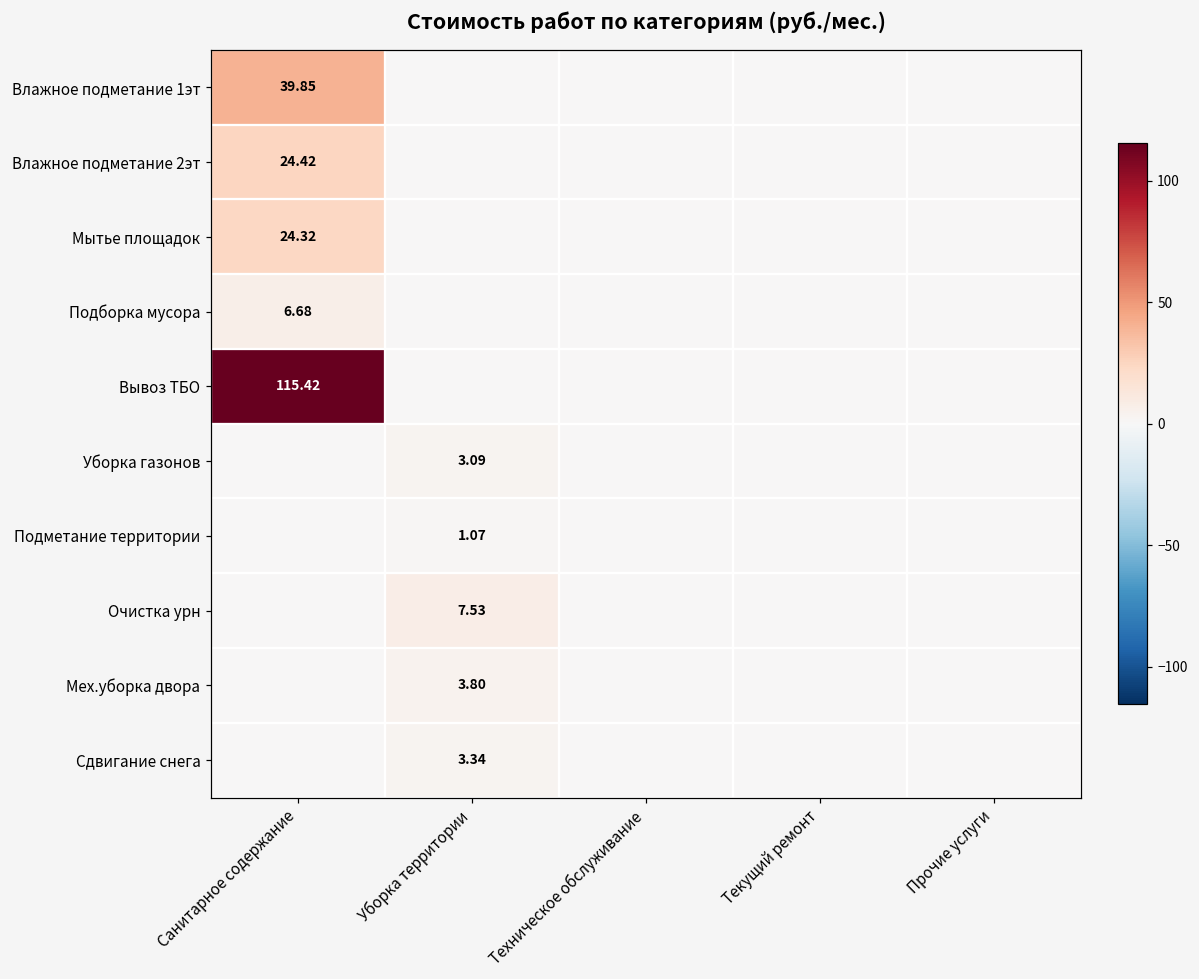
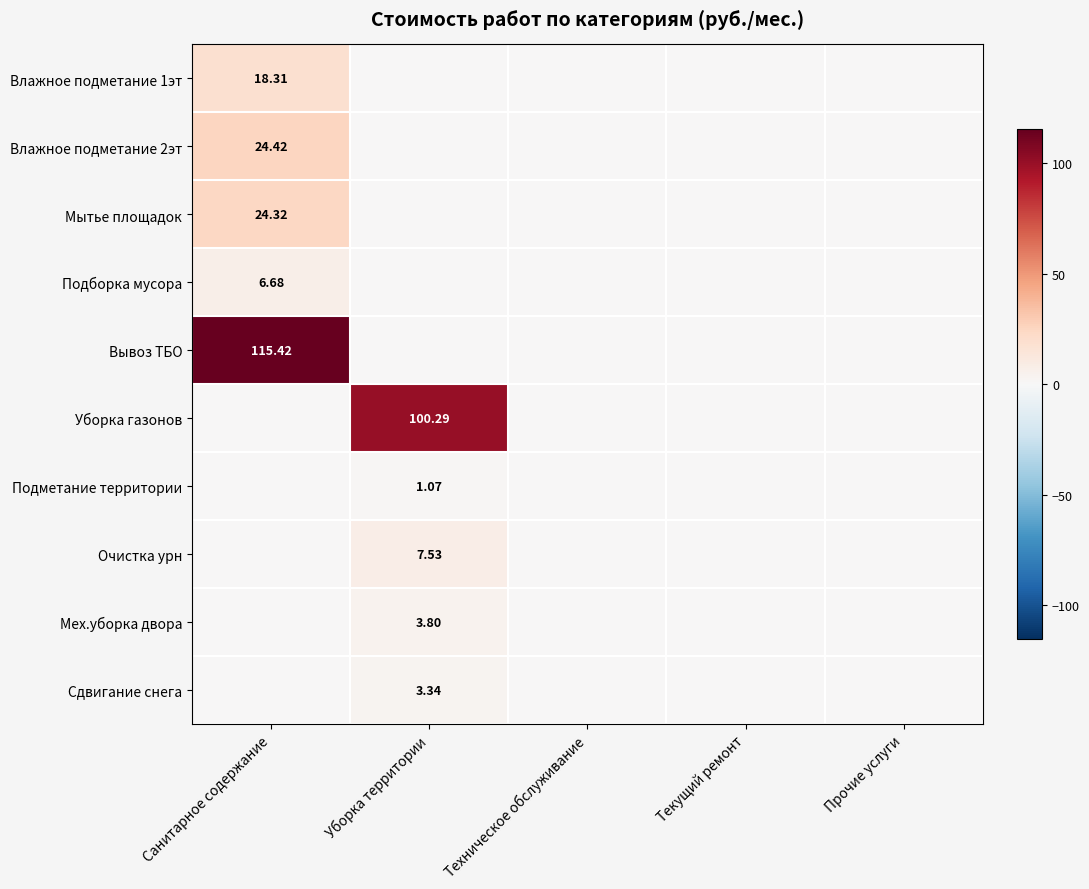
  {
    "Влажное подметание 1эт": {
-     "Санитарное содержание": 39.85
+     "Санитарное содержание": 18.31
    },
    "Влажное подметание 2эт": {
      "Санитарное содержание": 24.42
    },
    "Мытье площадок": {
      "Санитарное содержание": 24.32
    },
    "Подборка мусора": {
      "Санитарное содержание": 6.68
    },
    "Вывоз ТБО": {
      "Санитарное содержание": 115.42
    },
    "Уборка газонов": {
-     "Уборка территории": 3.09
+     "Уборка территории": 100.29
    },
    "Подметание территории": {
      "Уборка территории": 1.07
    },
    "Очистка урн": {
      "Уборка территории": 7.53
    },
    "Мех.уборка двора": {
      "Уборка территории": 3.80
    },
    "Сдвигание снега": {
      "Уборка территории": 3.34
    }
  }
